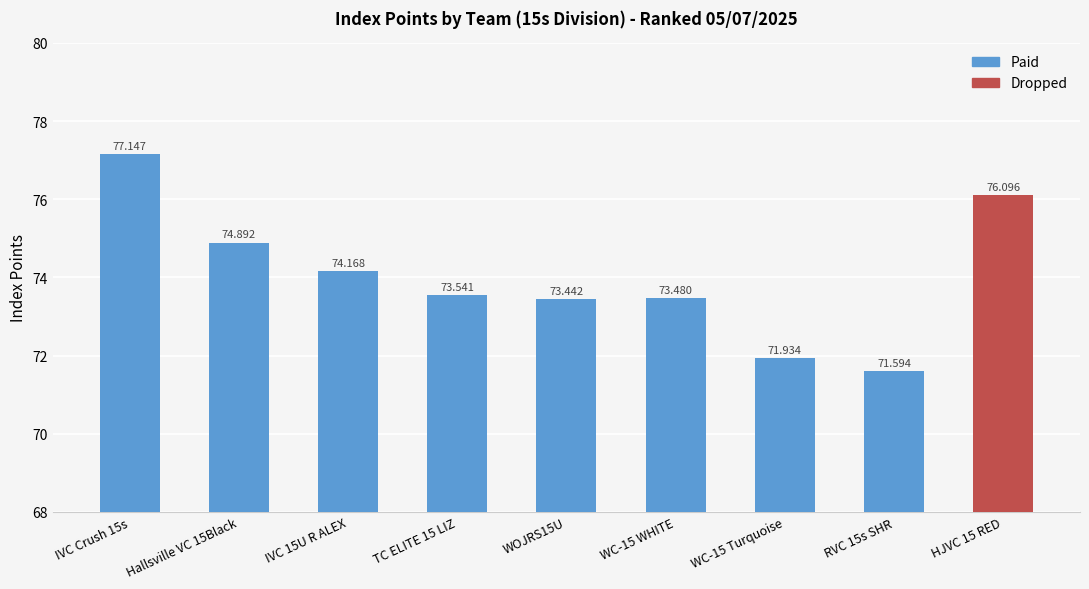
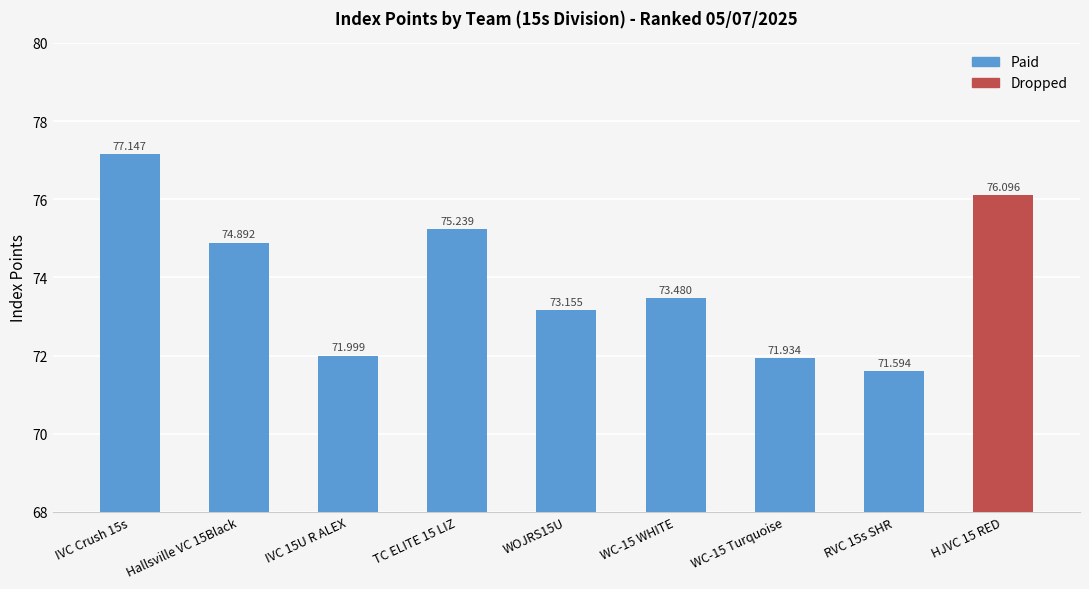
  {
    "IVC Crush 15s": 77.147,
    "Hallsville VC 15Black": 74.892,
-   "IVC 15U R ALEX": 74.168,
-   "TC ELITE 15 LIZ": 73.541,
-   "WOJRS15U": 73.442,
+   "IVC 15U R ALEX": 71.999,
+   "TC ELITE 15 LIZ": 75.239,
+   "WOJRS15U": 73.155,
    "WC-15 WHITE": 73.480,
    "WC-15 Turquoise": 71.934,
    "RVC 15s SHR": 71.594,
    "HJVC 15 RED": 76.096
  }
